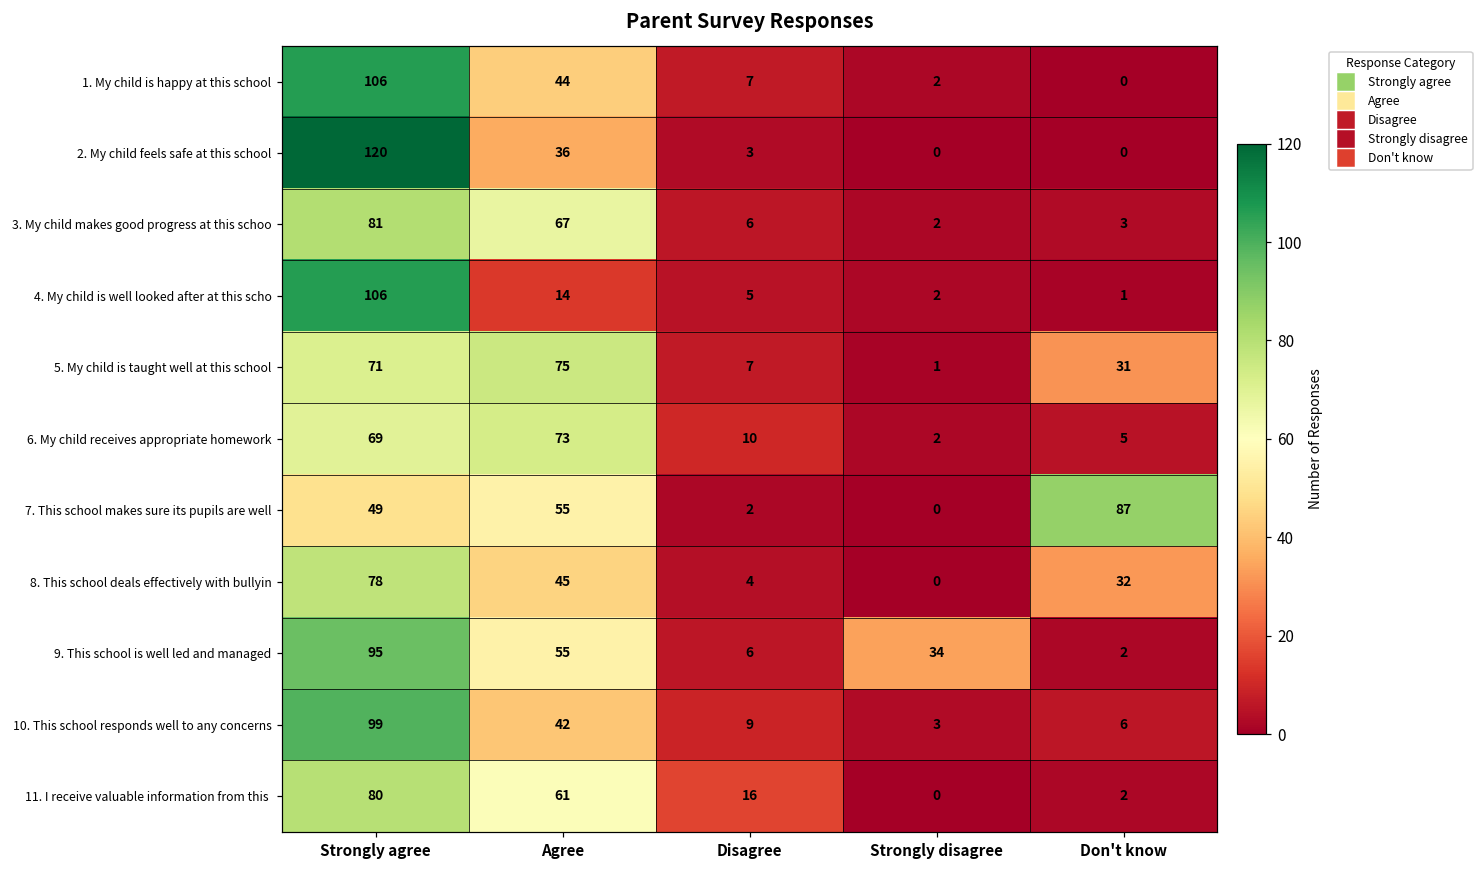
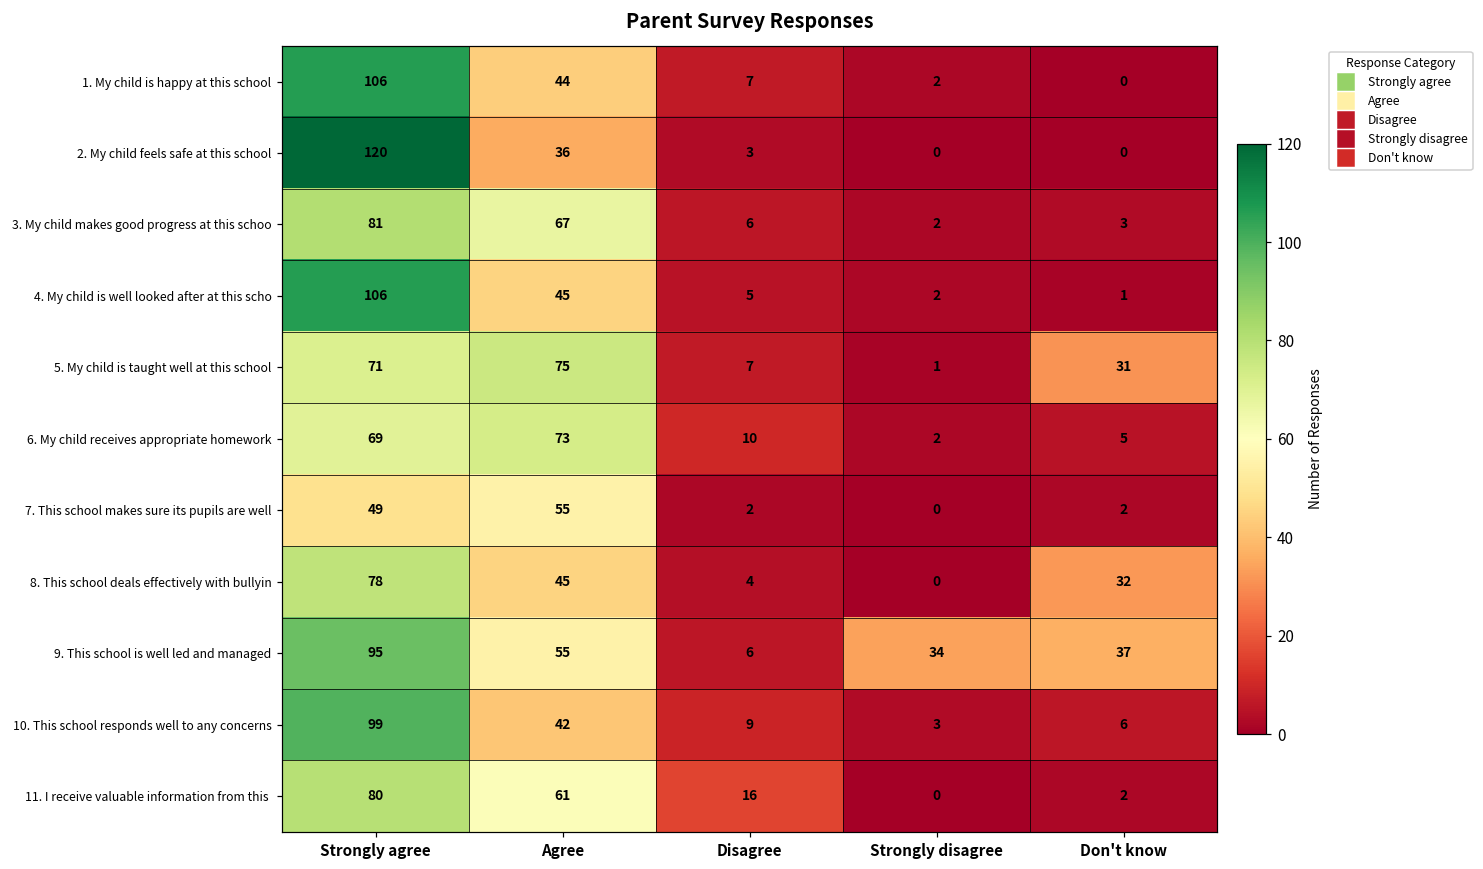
  {
    "1. My child is happy at this school": {
      "Strongly agree": 106,
      "Agree": 44,
      "Disagree": 7,
      "Strongly disagree": 2,
      "Don't know": 0
    },
    "2. My child feels safe at this school": {
      "Strongly agree": 120,
      "Agree": 36,
      "Disagree": 3,
      "Strongly disagree": 0,
      "Don't know": 0
    },
    "3. My child makes good progress at this schoo": {
      "Strongly agree": 81,
      "Agree": 67,
      "Disagree": 6,
      "Strongly disagree": 2,
      "Don't know": 3
    },
    "4. My child is well looked after at this scho": {
      "Strongly agree": 106,
-     "Agree": 14,
+     "Agree": 45,
      "Disagree": 5,
      "Strongly disagree": 2,
      "Don't know": 1
    },
    "5. My child is taught well at this school": {
      "Strongly agree": 71,
      "Agree": 75,
      "Disagree": 7,
      "Strongly disagree": 1,
      "Don't know": 31
    },
    "6. My child receives appropriate homework": {
      "Strongly agree": 69,
      "Agree": 73,
      "Disagree": 10,
      "Strongly disagree": 2,
      "Don't know": 5
    },
    "7. This school makes sure its pupils are well": {
      "Strongly agree": 49,
      "Agree": 55,
      "Disagree": 2,
      "Strongly disagree": 0,
-     "Don't know": 87
+     "Don't know": 2
    },
    "8. This school deals effectively with bullyin": {
      "Strongly agree": 78,
      "Agree": 45,
      "Disagree": 4,
      "Strongly disagree": 0,
      "Don't know": 32
    },
    "9. This school is well led and managed": {
      "Strongly agree": 95,
      "Agree": 55,
      "Disagree": 6,
      "Strongly disagree": 34,
-     "Don't know": 2
+     "Don't know": 37
    },
    "10. This school responds well to any concerns": {
      "Strongly agree": 99,
      "Agree": 42,
      "Disagree": 9,
      "Strongly disagree": 3,
      "Don't know": 6
    },
    "11. I receive valuable information from this": {
      "Strongly agree": 80,
      "Agree": 61,
      "Disagree": 16,
      "Strongly disagree": 0,
      "Don't know": 2
    }
  }
